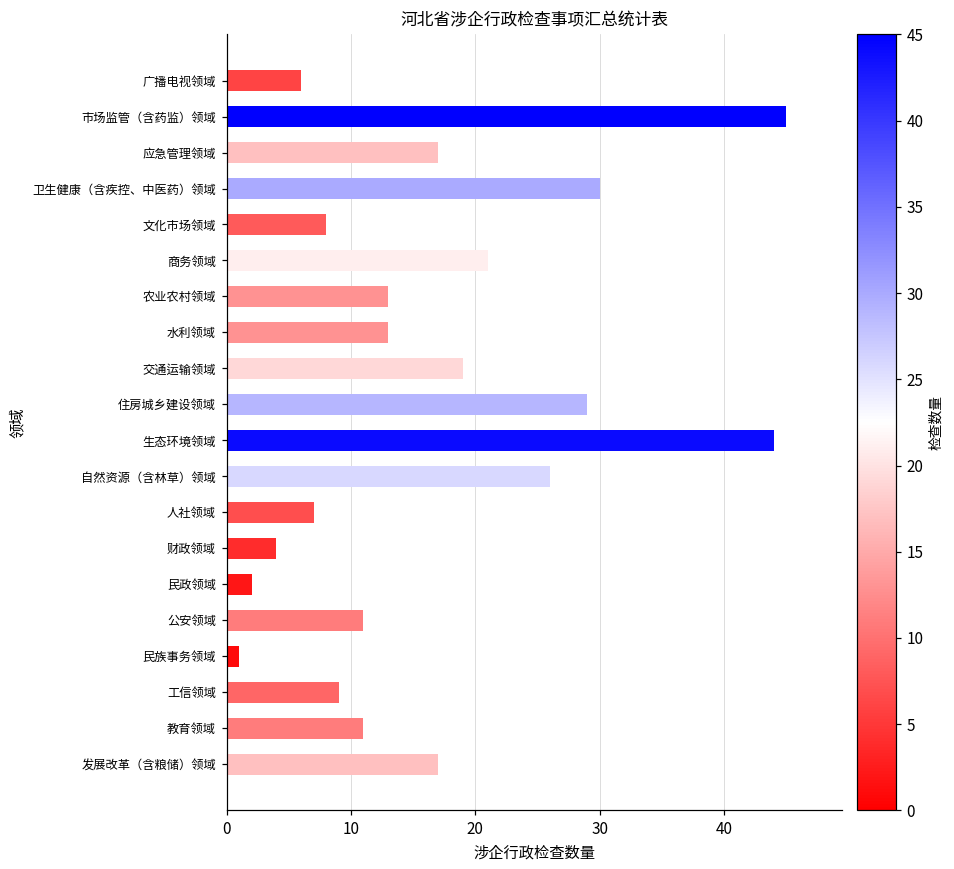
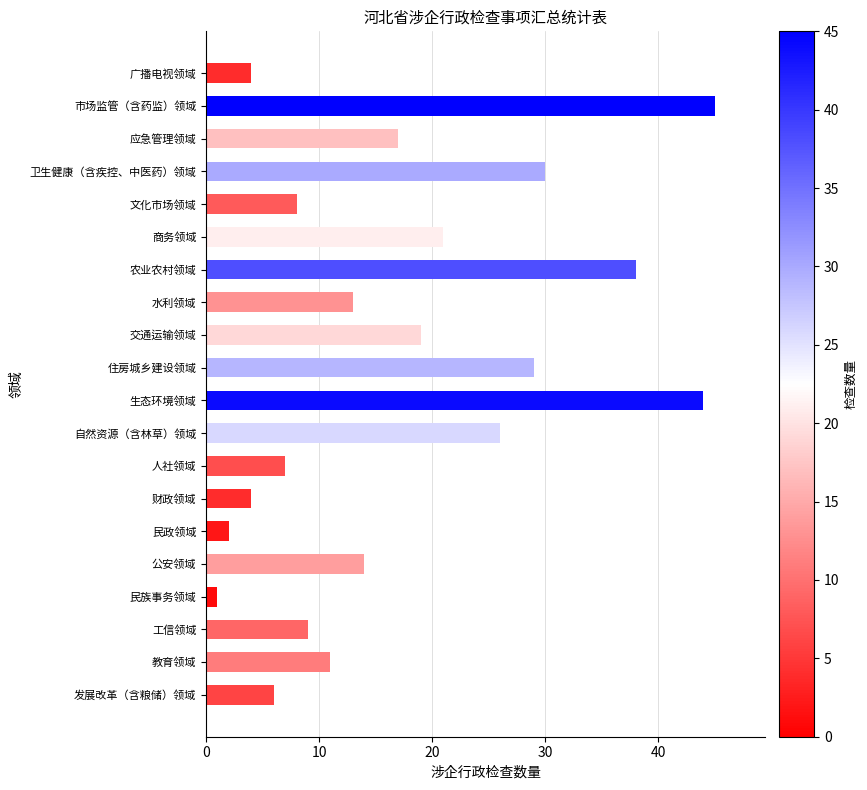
  {
-   "广播电视领域": 6,
+   "广播电视领域": 4,
    "市场监管（含药监）领域": 45,
    "应急管理领域": 17,
    "卫生健康（含疾控、中医药）领域": 30,
    "文化市场领域": 8,
    "商务领域": 21,
-   "农业农村领域": 13,
+   "农业农村领域": 38,
    "水利领域": 13,
    "交通运输领域": 19,
    "住房城乡建设领域": 29,
    "生态环境领域": 44,
    "自然资源（含林草）领域": 26,
    "人社领域": 7,
    "财政领域": 4,
    "民政领域": 2,
-   "公安领域": 11,
+   "公安领域": 14,
    "民族事务领域": 1,
    "工信领域": 9,
    "教育领域": 11,
-   "发展改革（含粮储）领域": 17
+   "发展改革（含粮储）领域": 6
  }
